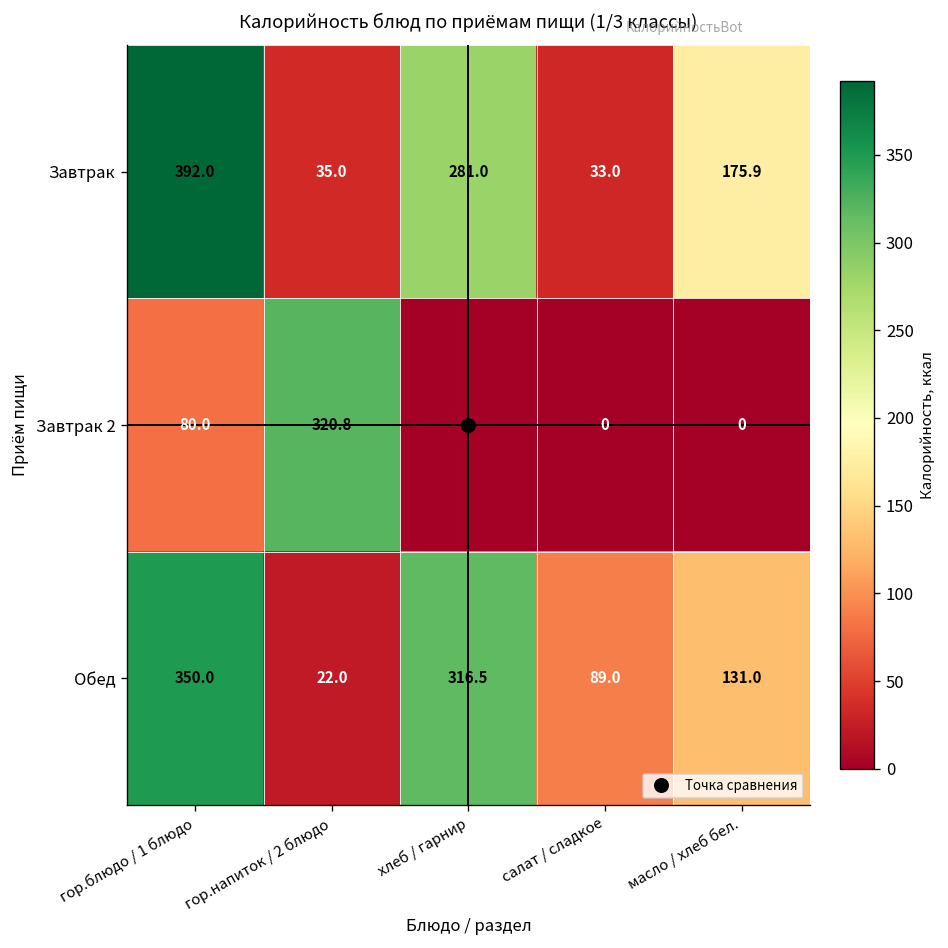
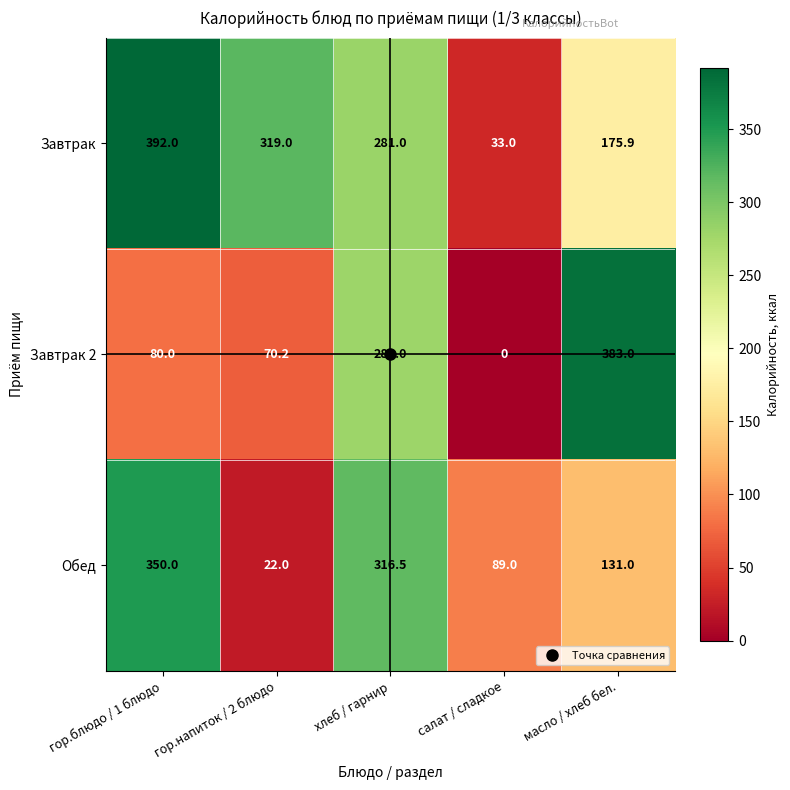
  {
    "Завтрак": {
      "гор.блюдо / 1 блюдо": 392.0,
-     "гор.напиток / 2 блюдо": 35.0,
+     "гор.напиток / 2 блюдо": 319.0,
      "хлеб / гарнир": 281.0,
      "салат / сладкое": 33.0,
      "масло / хлеб бел.": 175.9
    },
    "Завтрак 2": {
      "гор.блюдо / 1 блюдо": 80.0,
-     "гор.напиток / 2 блюдо": 320.8,
-     "хлеб / гарнир": 0,
+     "гор.напиток / 2 блюдо": 70.2,
+     "хлеб / гарнир": 280.0,
      "салат / сладкое": 0,
-     "масло / хлеб бел.": 0
+     "масло / хлеб бел.": 383.0
    },
    "Обед": {
      "гор.блюдо / 1 блюдо": 350.0,
      "гор.напиток / 2 блюдо": 22.0,
      "хлеб / гарнир": 316.5,
      "салат / сладкое": 89.0,
      "масло / хлеб бел.": 131.0
    }
  }
